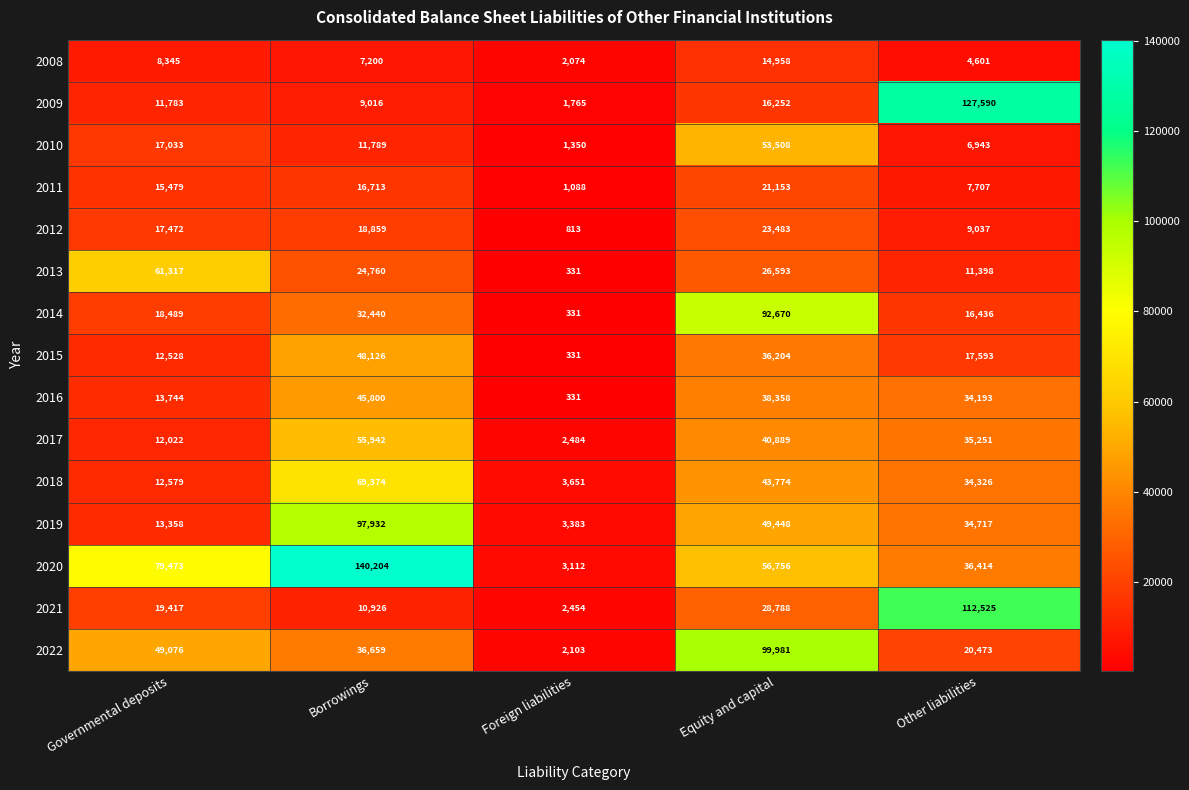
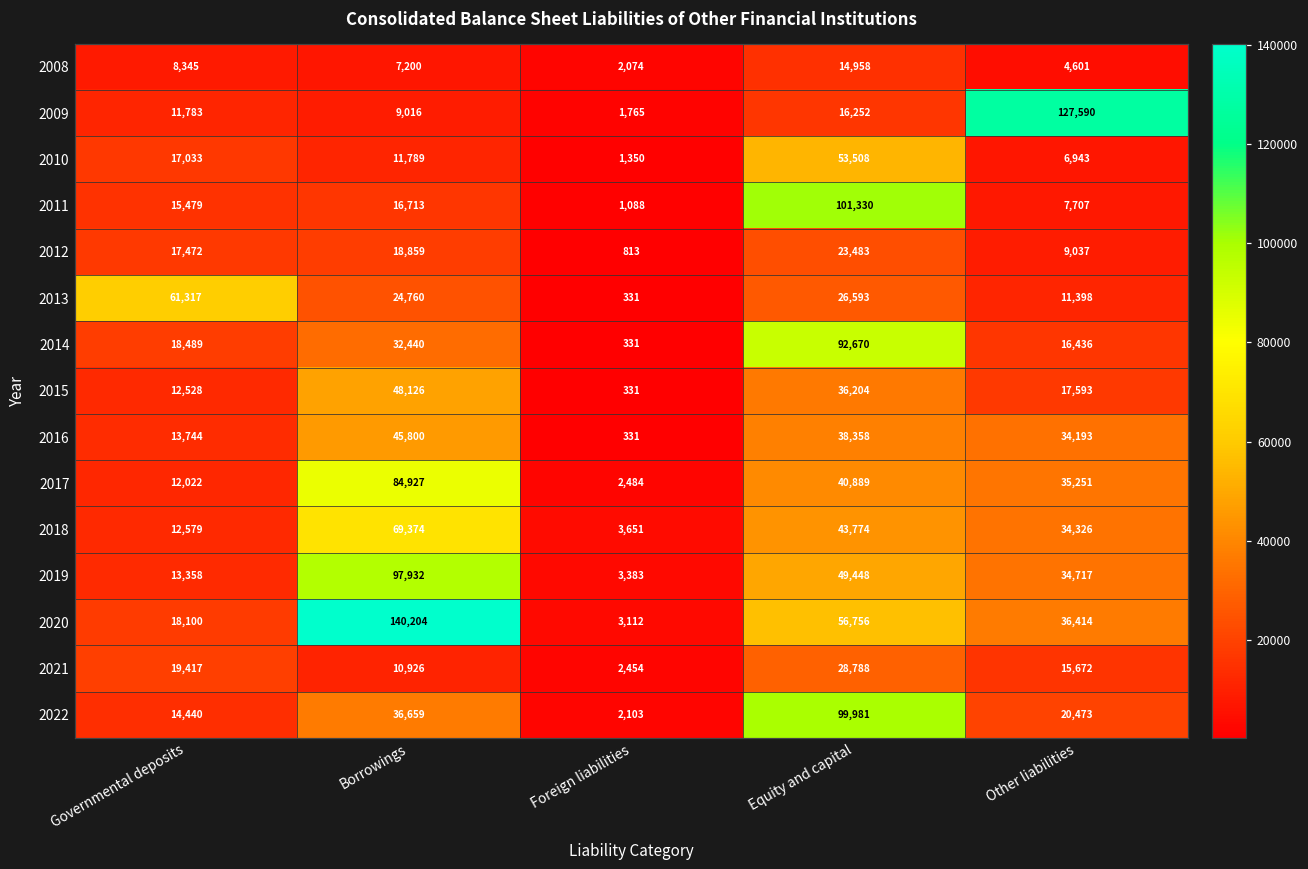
  {
    "2008": {
      "Governmental deposits": "8,345",
      "Borrowings": "7,200",
      "Foreign liabilities": "2,074",
      "Equity and capital": "14,958",
      "Other liabilities": "4,601"
    },
    "2009": {
      "Governmental deposits": "11,783",
      "Borrowings": "9,016",
      "Foreign liabilities": "1,765",
      "Equity and capital": "16,252",
      "Other liabilities": "127,590"
    },
    "2010": {
      "Governmental deposits": "17,033",
      "Borrowings": "11,789",
      "Foreign liabilities": "1,350",
      "Equity and capital": "53,508",
      "Other liabilities": "6,943"
    },
    "2011": {
      "Governmental deposits": "15,479",
      "Borrowings": "16,713",
      "Foreign liabilities": "1,088",
-     "Equity and capital": "21,153",
+     "Equity and capital": "101,330",
      "Other liabilities": "7,707"
    },
    "2012": {
      "Governmental deposits": "17,472",
      "Borrowings": "18,859",
      "Foreign liabilities": "813",
      "Equity and capital": "23,483",
      "Other liabilities": "9,037"
    },
    "2013": {
      "Governmental deposits": "61,317",
      "Borrowings": "24,760",
      "Foreign liabilities": "331",
      "Equity and capital": "26,593",
      "Other liabilities": "11,398"
    },
    "2014": {
      "Governmental deposits": "18,489",
      "Borrowings": "32,440",
      "Foreign liabilities": "331",
      "Equity and capital": "92,670",
      "Other liabilities": "16,436"
    },
    "2015": {
      "Governmental deposits": "12,528",
      "Borrowings": "48,126",
      "Foreign liabilities": "331",
      "Equity and capital": "36,204",
      "Other liabilities": "17,593"
    },
    "2016": {
      "Governmental deposits": "13,744",
      "Borrowings": "45,800",
      "Foreign liabilities": "331",
      "Equity and capital": "38,358",
      "Other liabilities": "34,193"
    },
    "2017": {
      "Governmental deposits": "12,022",
-     "Borrowings": "55,942",
+     "Borrowings": "84,927",
      "Foreign liabilities": "2,484",
      "Equity and capital": "40,889",
      "Other liabilities": "35,251"
    },
    "2018": {
      "Governmental deposits": "12,579",
      "Borrowings": "69,374",
      "Foreign liabilities": "3,651",
      "Equity and capital": "43,774",
      "Other liabilities": "34,326"
    },
    "2019": {
      "Governmental deposits": "13,358",
      "Borrowings": "97,932",
      "Foreign liabilities": "3,383",
      "Equity and capital": "49,448",
      "Other liabilities": "34,717"
    },
    "2020": {
-     "Governmental deposits": "79,473",
+     "Governmental deposits": "18,100",
      "Borrowings": "140,204",
      "Foreign liabilities": "3,112",
      "Equity and capital": "56,756",
      "Other liabilities": "36,414"
    },
    "2021": {
      "Governmental deposits": "19,417",
      "Borrowings": "10,926",
      "Foreign liabilities": "2,454",
      "Equity and capital": "28,788",
-     "Other liabilities": "112,525"
+     "Other liabilities": "15,672"
    },
    "2022": {
-     "Governmental deposits": "49,076",
+     "Governmental deposits": "14,440",
      "Borrowings": "36,659",
      "Foreign liabilities": "2,103",
      "Equity and capital": "99,981",
      "Other liabilities": "20,473"
    }
  }
